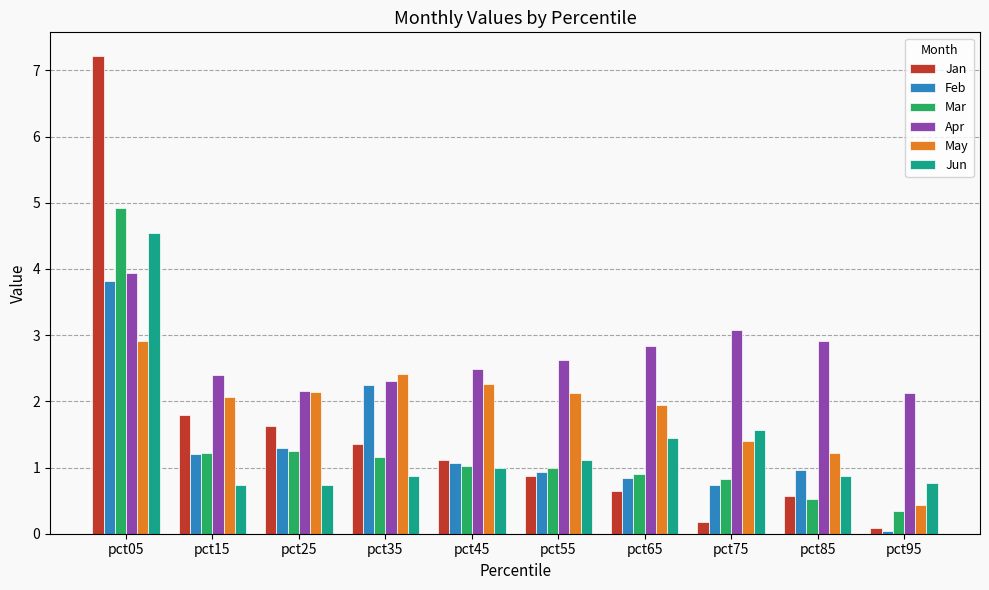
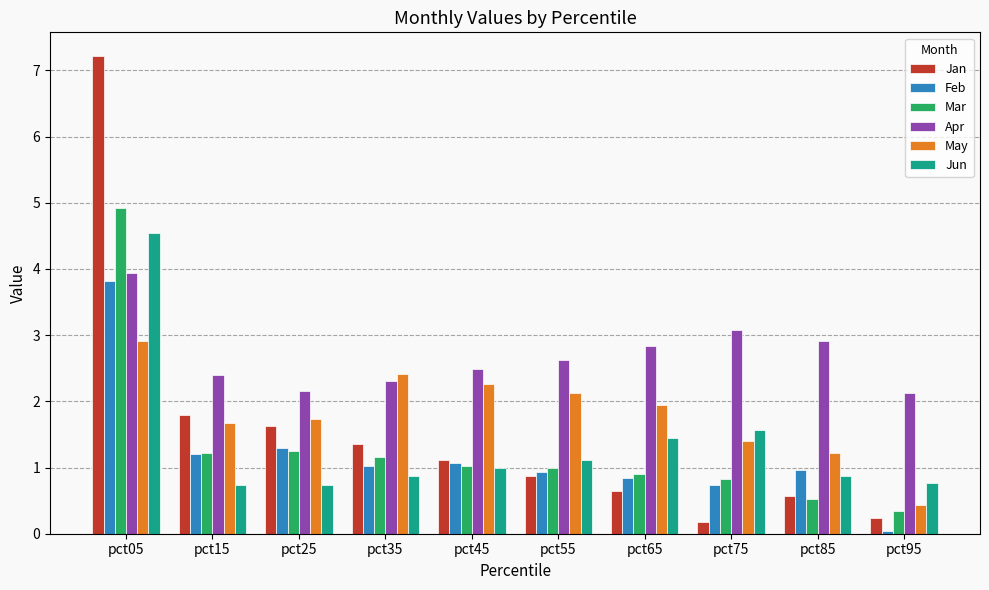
  {
    "Jan": {
      "pct05": 7.2,
      "pct15": 1.8,
      "pct25": 1.6,
      "pct35": 1.4,
      "pct45": 1.1,
      "pct55": 0.9,
      "pct65": 0.6,
      "pct75": 0.2,
      "pct85": 0.6,
-     "pct95": 0.1
+     "pct95": 0.2
    },
    "Feb": {
      "pct05": 3.8,
      "pct15": 1.2,
      "pct25": 1.3,
-     "pct35": 2.2,
+     "pct35": 1.0,
      "pct45": 1.1,
      "pct55": 0.9,
      "pct65": 0.8,
      "pct75": 0.7,
      "pct85": 1.0
    },
    "Apr": {
      "pct05": 3.9,
      "pct15": 2.4,
      "pct25": 2.1,
      "pct35": 2.3,
      "pct45": 2.5,
      "pct55": 2.6,
      "pct65": 2.8,
      "pct75": 3.1,
      "pct85": 2.9,
      "pct95": 2.1
    },
    "May": {
      "pct05": 2.9,
-     "pct15": 2.1,
-     "pct25": 2.1,
+     "pct15": 1.7,
+     "pct25": 1.7,
      "pct35": 2.4,
      "pct45": 2.3,
      "pct55": 2.1,
      "pct65": 2.0,
      "pct75": 1.4,
      "pct85": 1.2,
      "pct95": 0.4
    }
  }
